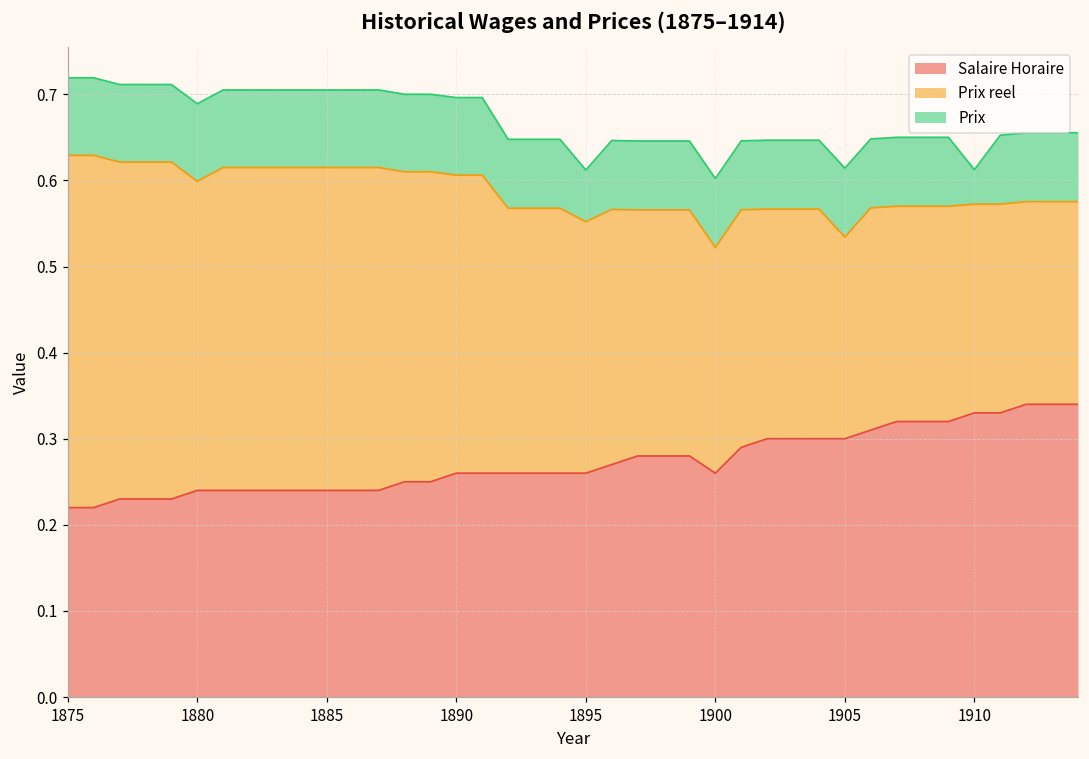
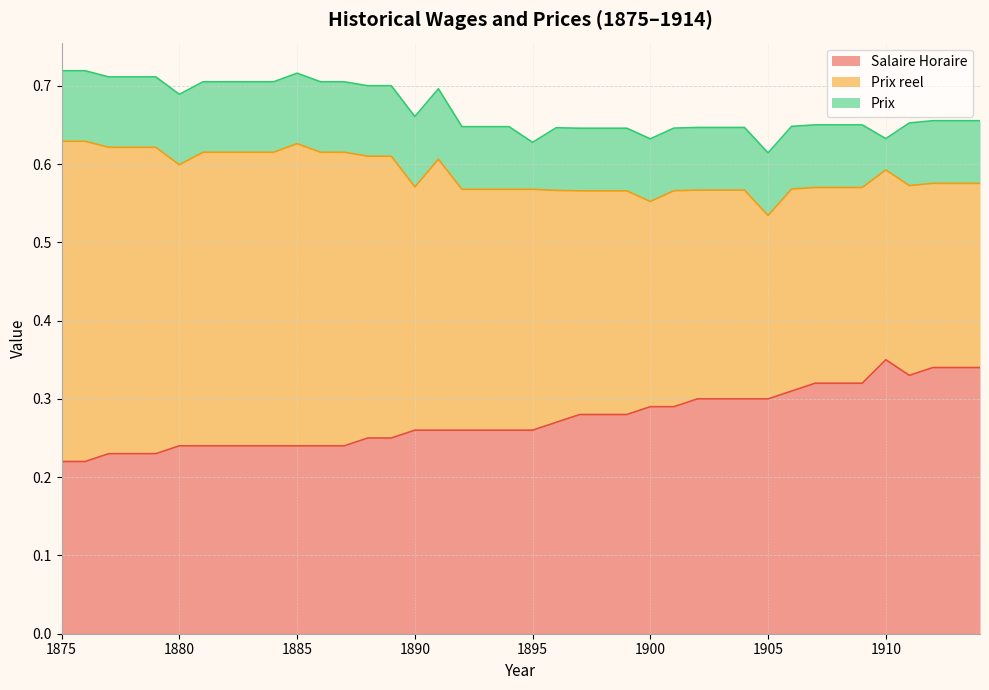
  {
    "Salaire Horaire": {
      "1875": 0.22,
      "1880": 0.24,
      "1885": 0.24,
      "1890": 0.26,
      "1895": 0.26,
-     "1900": 0.26,
+     "1900": 0.29,
      "1905": 0.30,
-     "1910": 0.33
+     "1910": 0.35
    },
    "Prix reel": {
      "1875": 0.41,
      "1880": 0.36,
-     "1885": 0.38,
-     "1890": 0.35,
-     "1895": 0.29,
+     "1885": 0.39,
+     "1890": 0.31,
+     "1895": 0.31,
      "1900": 0.26,
      "1905": 0.23,
      "1910": 0.24
    },
    "Prix": {
      "1875": 0.09,
      "1880": 0.09,
      "1885": 0.09,
      "1890": 0.09,
      "1895": 0.06,
      "1900": 0.08,
      "1905": 0.08,
      "1910": 0.04
    }
  }
